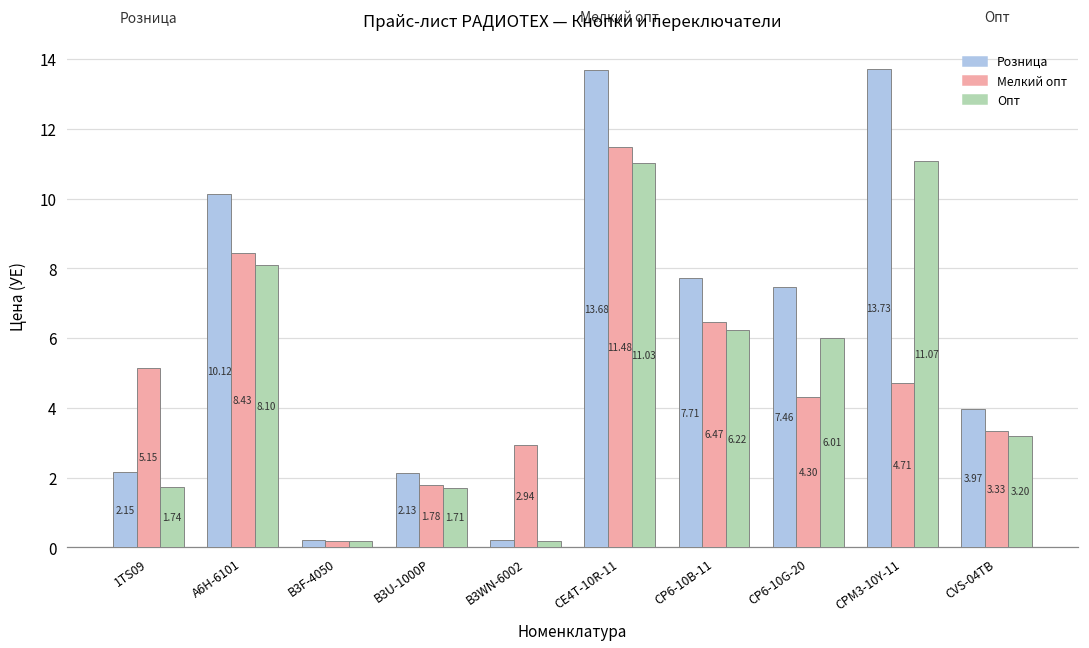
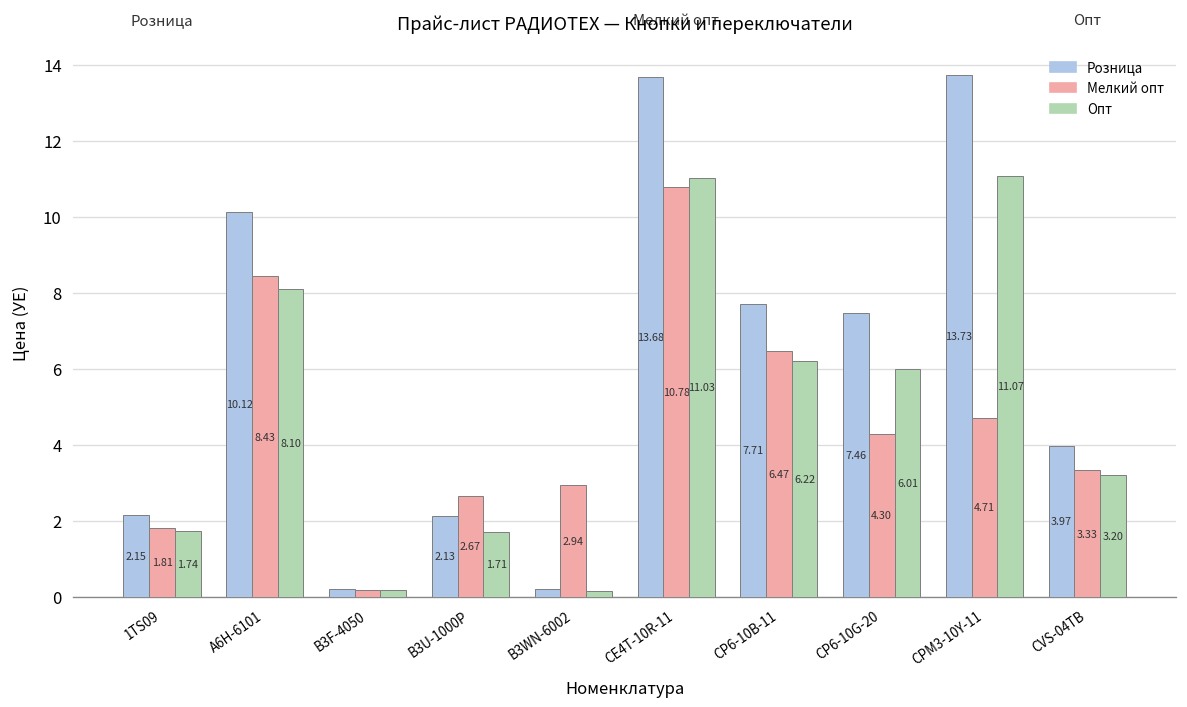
  {
    "Мелкий опт": {
-     "1TS09": 5.15,
+     "1TS09": 1.81,
      "A6H-6101": 8.43,
-     "B3U-1000P": 1.78,
+     "B3U-1000P": 2.67,
      "B3WN-6002": 2.94,
-     "CE4T-10R-11": 11.48,
+     "CE4T-10R-11": 10.78,
      "CP6-10B-11": 6.47,
      "CP6-10G-20": 4.30,
      "CPM3-10Y-11": 4.71,
      "CVS-04TB": 3.33
    }
  }
